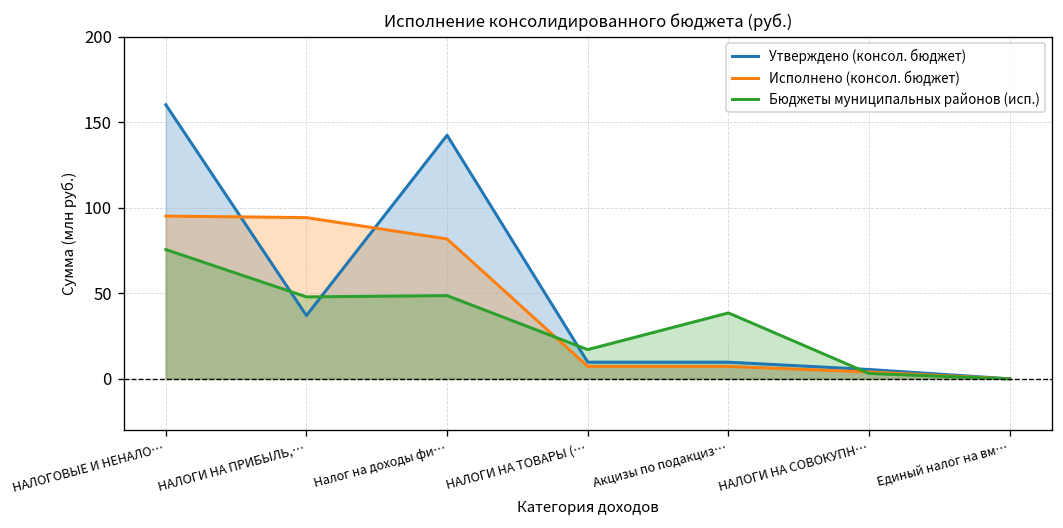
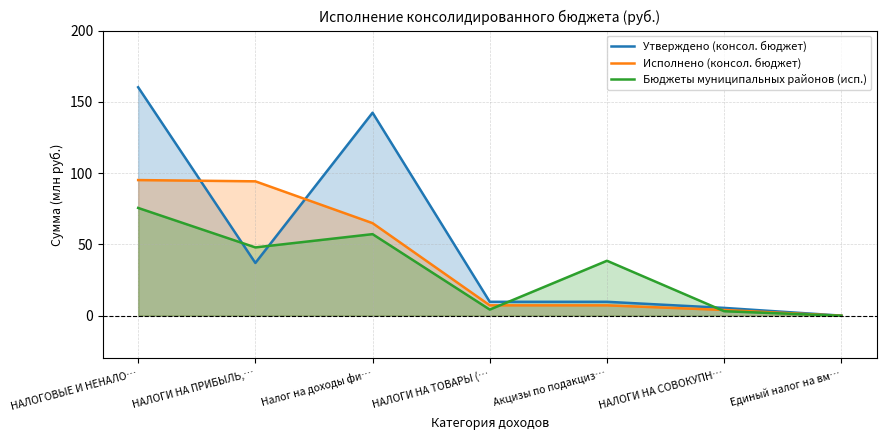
  {
    "Утверждено (консол. бюджет)": {
      "НАЛОГОВЫЕ И НЕНАЛО…": 160,
      "НАЛОГИ НА ПРИБЫЛЬ,…": 37,
      "Налог на доходы фи…": 142,
      "НАЛОГИ НА ТОВАРЫ (…": 10,
      "Акцизы по подакциз…": 10
    },
    "Исполнено (консол. бюджет)": {
      "НАЛОГОВЫЕ И НЕНАЛО…": 95,
      "НАЛОГИ НА ПРИБЫЛЬ,…": 94,
-     "Налог на доходы фи…": 82,
+     "Налог на доходы фи…": 65,
      "НАЛОГИ НА ТОВАРЫ (…": 7,
      "Акцизы по подакциз…": 7
    },
    "Бюджеты муниципальных районов (исп.)": {
      "НАЛОГОВЫЕ И НЕНАЛО…": 76,
      "НАЛОГИ НА ПРИБЫЛЬ,…": 48,
-     "Налог на доходы фи…": 49,
-     "НАЛОГИ НА ТОВАРЫ (…": 17,
+     "Налог на доходы фи…": 57,
+     "НАЛОГИ НА ТОВАРЫ (…": 4,
      "Акцизы по подакциз…": 39
    }
  }
